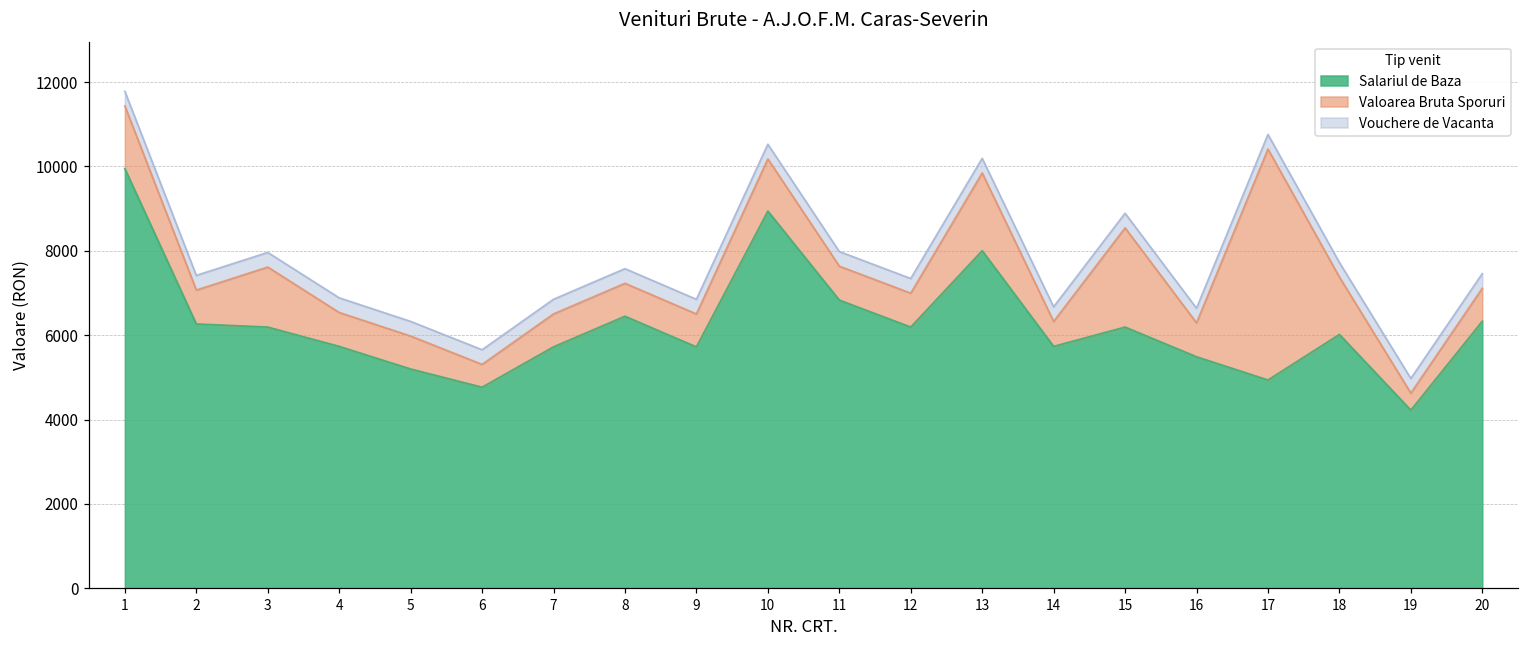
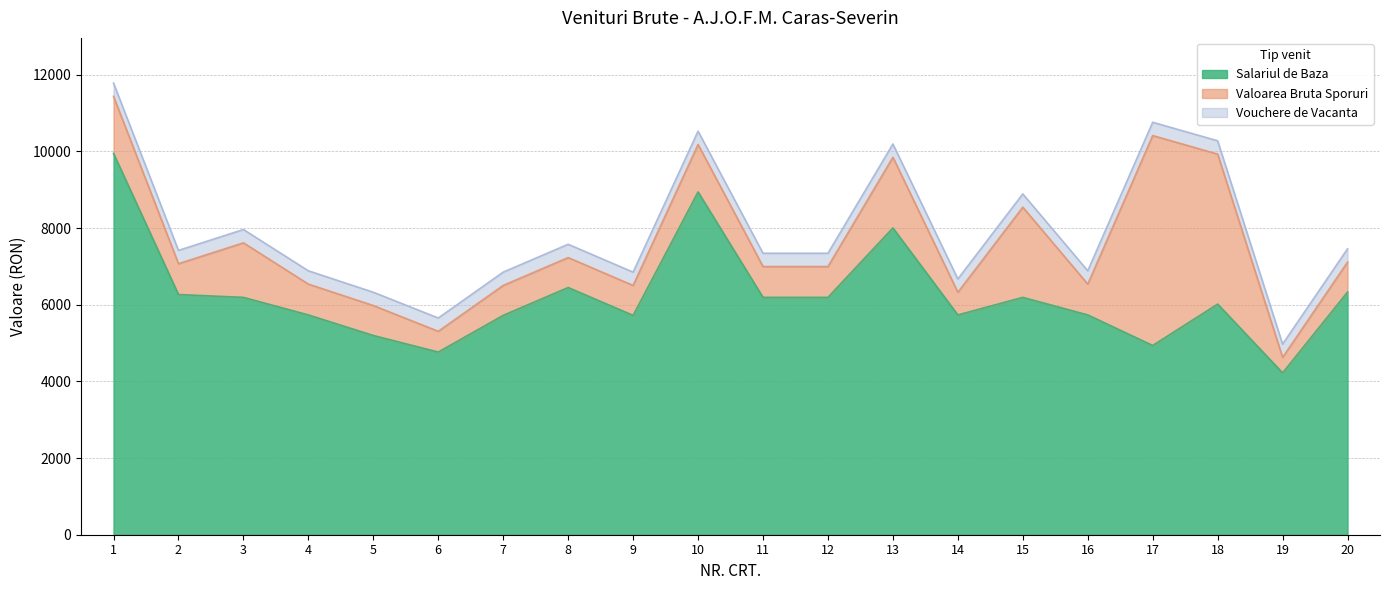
  {
    "Salariul de Baza": {
      "1": 9900,
      "2": 6300,
      "3": 6200,
      "4": 5700,
      "5": 5200,
      "6": 4800,
      "7": 5700,
      "8": 6400,
      "9": 5700,
      "10": 8900,
-     "11": 6800,
+     "11": 6200,
      "12": 6200,
      "13": 8000,
      "14": 5700,
      "15": 6200,
-     "16": 5500,
+     "16": 5700,
      "17": 4900,
      "18": 6000,
      "19": 4200,
      "20": 6300
    },
    "Valoarea Bruta Sporuri": {
      "1": 1500,
      "2": 800,
      "3": 1400,
      "4": 800,
      "5": 800,
      "6": 500,
      "7": 800,
      "8": 800,
      "9": 800,
      "10": 1200,
      "11": 800,
      "12": 800,
      "13": 1800,
      "14": 600,
      "15": 2400,
      "16": 800,
      "17": 5500,
-     "18": 1400,
+     "18": 3900,
      "19": 400,
      "20": 800
    },
    "Vouchere de Vacanta": {
      "1": 300,
      "2": 300,
      "3": 300,
      "4": 300,
      "5": 300,
      "6": 300,
      "7": 300,
      "8": 300,
      "9": 300,
      "10": 300,
      "11": 300,
      "12": 300,
      "13": 300,
      "14": 300,
      "15": 300,
      "16": 300,
      "17": 300,
      "18": 300,
      "19": 300,
      "20": 300
    }
  }
